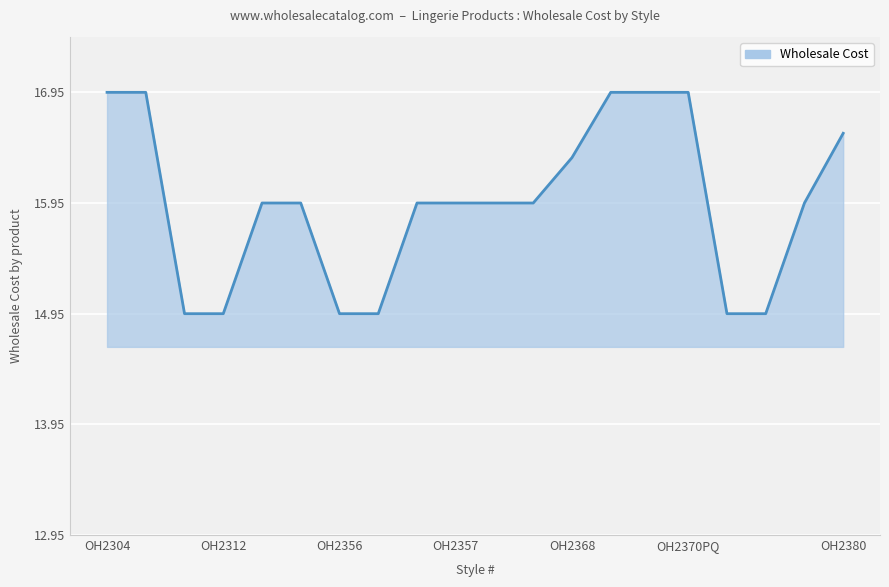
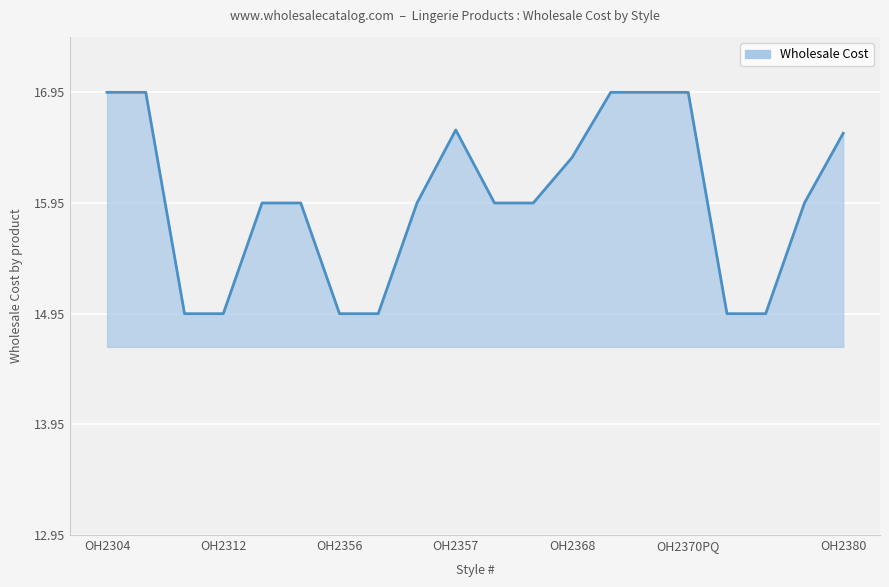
  {
    "OH2304": 16.95,
    "OH2312": 14.95,
    "OH2356": 14.95,
-   "OH2357": 15.95,
+   "OH2357": 16.61,
    "OH2368": 16.36,
    "OH2370PQ": 16.95,
    "OH2380": 16.58
  }
